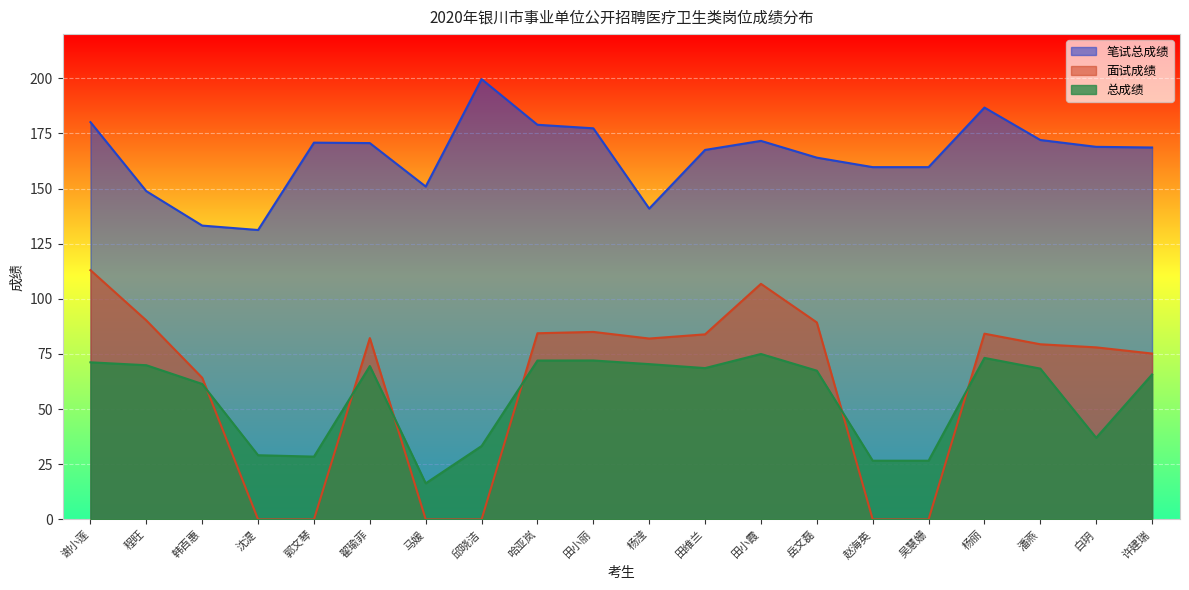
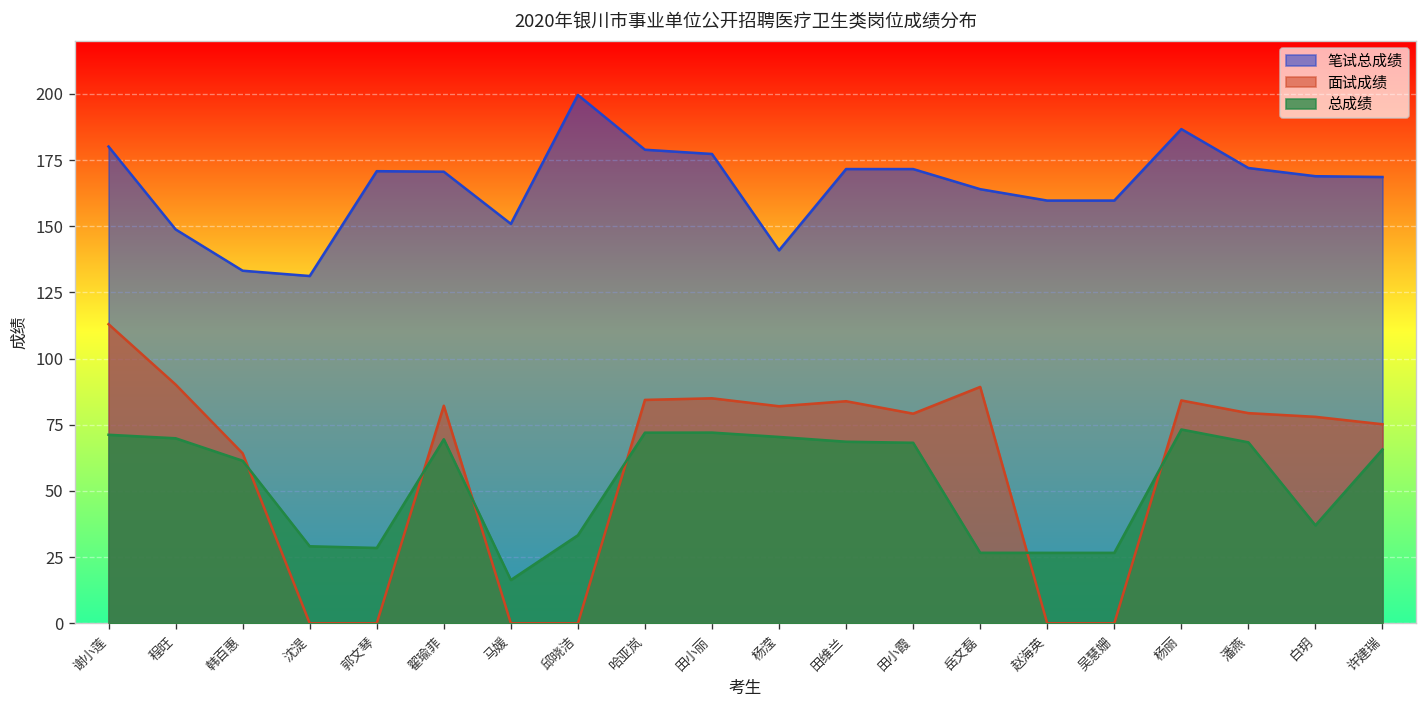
  {
    "笔试总成绩": {
      "谢小莲": 180,
      "程旺": 149,
      "韩百惠": 133,
      "沈湜": 131,
      "郭文琴": 171,
      "翟瑜菲": 171,
      "马媛": 151,
      "邱晓洁": 200,
      "哈亚岚": 179,
      "田小丽": 177,
      "杨滢": 141,
-     "田维兰": 168,
+     "田维兰": 172,
      "田小霞": 172,
      "岳文磊": 164,
      "赵海英": 160,
      "吴慧姗": 160,
      "杨丽": 187,
      "潘燕": 172,
      "白玥": 169,
      "许建瑞": 169
    },
    "面试成绩": {
      "谢小莲": 113,
      "程旺": 90,
      "韩百惠": 64,
      "沈湜": 0,
      "郭文琴": 0,
      "翟瑜菲": 82,
      "马媛": 0,
      "邱晓洁": 0,
      "哈亚岚": 84,
      "田小丽": 85,
      "杨滢": 82,
      "田维兰": 84,
-     "田小霞": 107,
+     "田小霞": 79,
      "岳文磊": 89,
      "赵海英": 0,
      "吴慧姗": 0,
      "杨丽": 84,
      "潘燕": 79,
      "白玥": 78,
      "许建瑞": 75
    },
    "总成绩": {
      "谢小莲": 71,
      "程旺": 70,
      "韩百惠": 61,
      "沈湜": 29,
      "郭文琴": 28,
      "翟瑜菲": 70,
      "马媛": 16,
      "邱晓洁": 33,
      "哈亚岚": 72,
      "田小丽": 72,
      "杨滢": 70,
      "田维兰": 69,
-     "田小霞": 75,
-     "岳文磊": 67,
+     "田小霞": 68,
+     "岳文磊": 27,
      "赵海英": 27,
      "吴慧姗": 27,
      "杨丽": 73,
      "潘燕": 68,
      "白玥": 37,
      "许建瑞": 66
    }
  }
